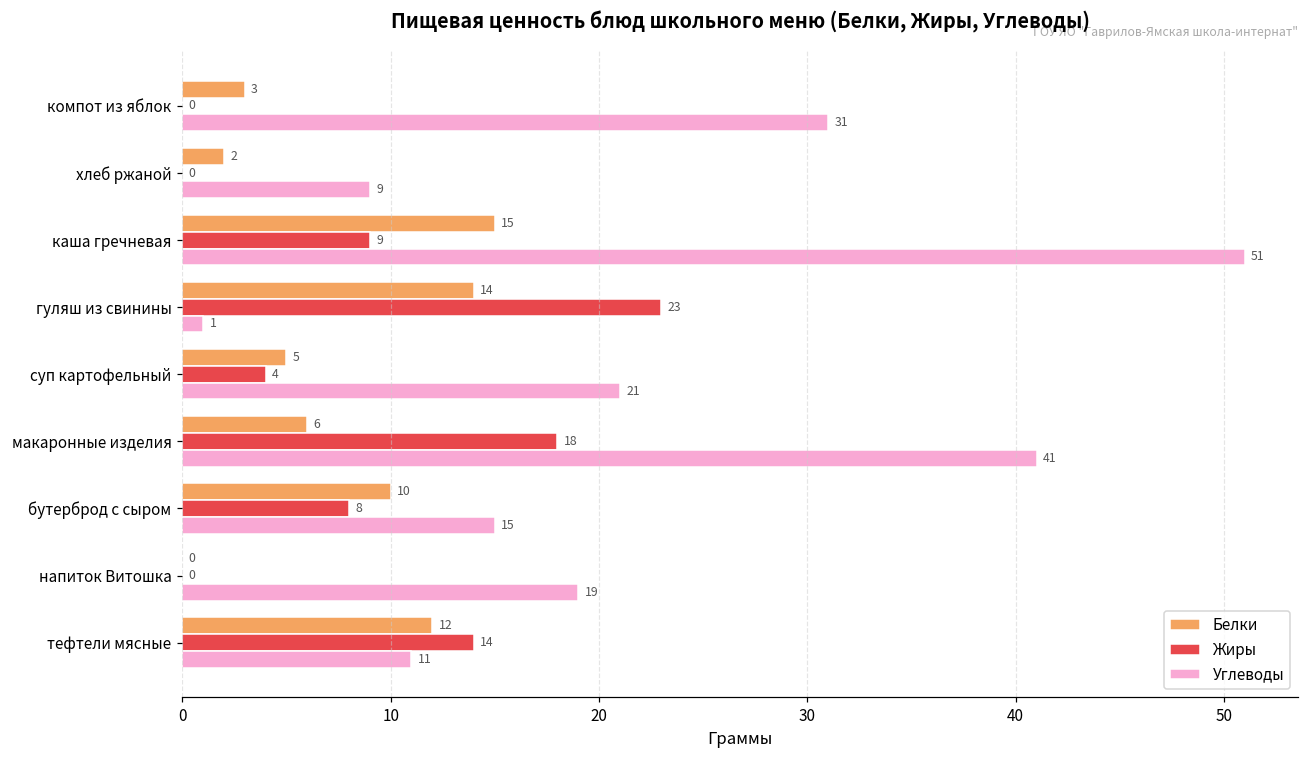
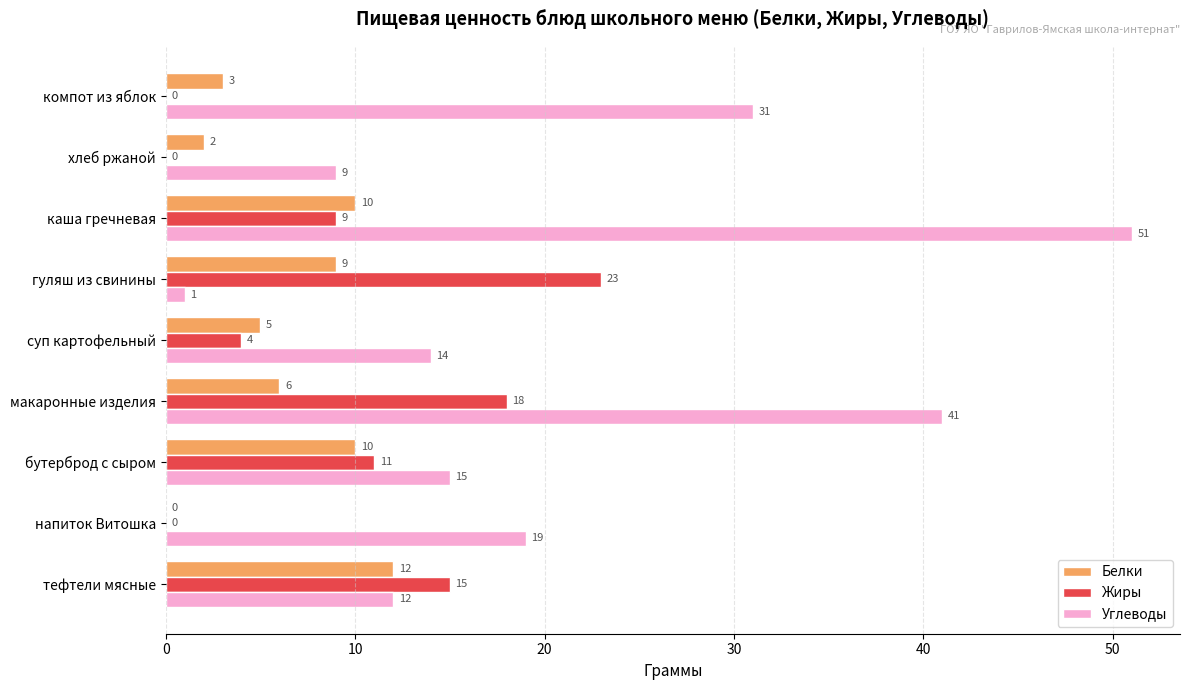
  {
    "Белки": {
      "компот из яблок": 3,
      "хлеб ржаной": 2,
-     "каша гречневая": 15,
-     "гуляш из свинины": 14,
+     "каша гречневая": 10,
+     "гуляш из свинины": 9,
      "суп картофельный": 5,
      "макаронные изделия": 6,
      "бутерброд с сыром": 10,
      "напиток Витошка": 0,
      "тефтели мясные": 12
    },
    "Жиры": {
      "компот из яблок": 0,
      "хлеб ржаной": 0,
      "каша гречневая": 9,
      "гуляш из свинины": 23,
      "суп картофельный": 4,
      "макаронные изделия": 18,
-     "бутерброд с сыром": 8,
+     "бутерброд с сыром": 11,
      "напиток Витошка": 0,
-     "тефтели мясные": 14
+     "тефтели мясные": 15
    },
    "Углеводы": {
      "компот из яблок": 31,
      "хлеб ржаной": 9,
      "каша гречневая": 51,
      "гуляш из свинины": 1,
-     "суп картофельный": 21,
+     "суп картофельный": 14,
      "макаронные изделия": 41,
      "бутерброд с сыром": 15,
      "напиток Витошка": 19,
-     "тефтели мясные": 11
+     "тефтели мясные": 12
    }
  }
